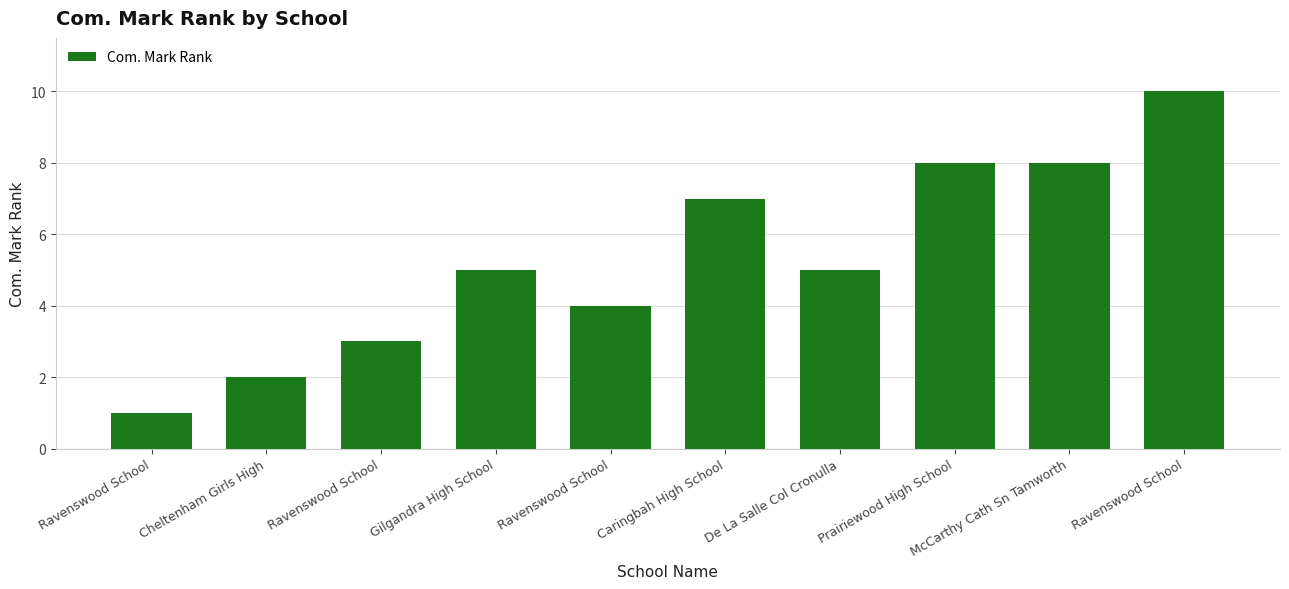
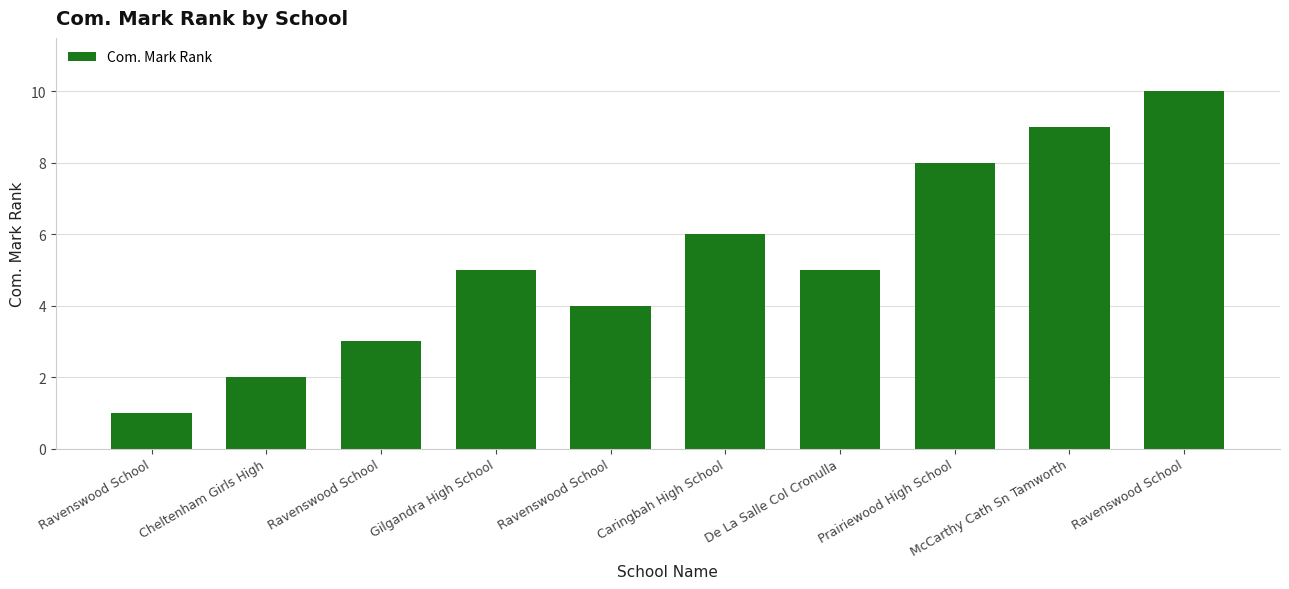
  {
    "Cheltenham Girls High": 2,
    "Gilgandra High School": 5,
-   "Caringbah High School": 7,
+   "Caringbah High School": 6,
    "De La Salle Col Cronulla": 5,
    "Prairiewood High School": 8,
-   "McCarthy Cath Sn Tamworth": 8
+   "McCarthy Cath Sn Tamworth": 9
  }
